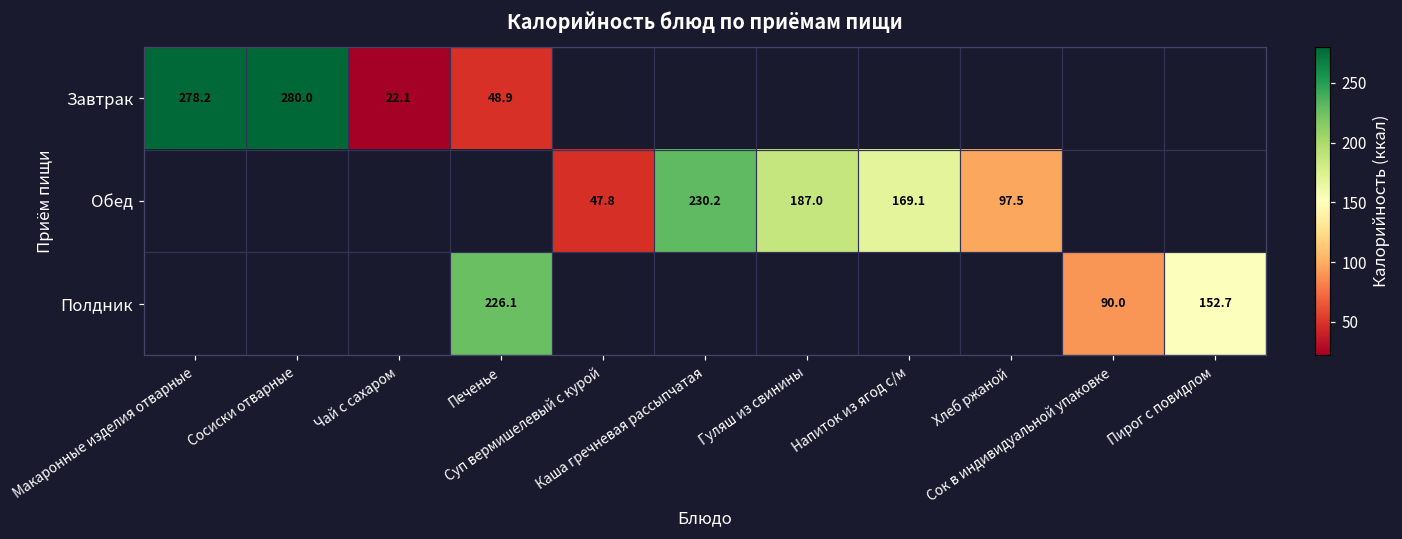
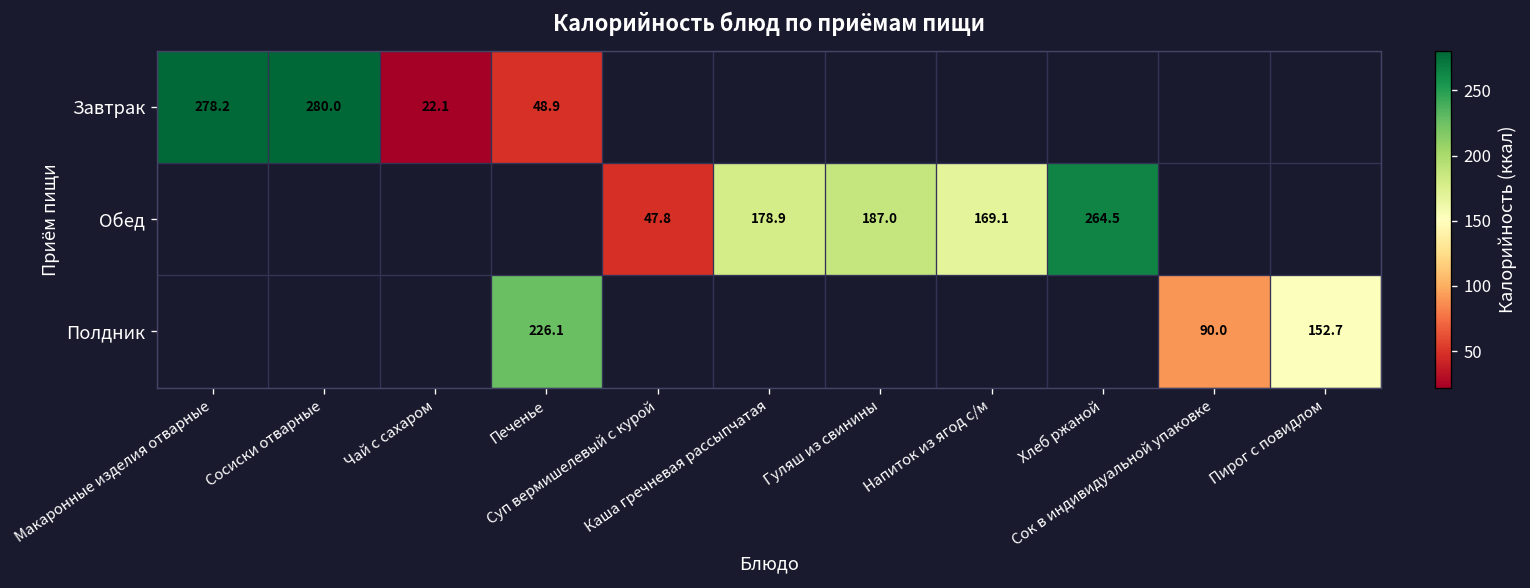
  {
    "Завтрак": {
      "Макаронные изделия отварные": 278.2,
      "Сосиски отварные": 280.0,
      "Чай с сахаром": 22.1,
      "Печенье": 48.9
    },
    "Обед": {
      "Суп вермишелевый с курой": 47.8,
-     "Каша гречневая рассыпчатая": 230.2,
+     "Каша гречневая рассыпчатая": 178.9,
      "Гуляш из свинины": 187.0,
      "Напиток из ягод с/м": 169.1,
-     "Хлеб ржаной": 97.5
+     "Хлеб ржаной": 264.5
    },
    "Полдник": {
      "Печенье": 226.1,
      "Сок в индивидуальной упаковке": 90.0,
      "Пирог с повидлом": 152.7
    }
  }
